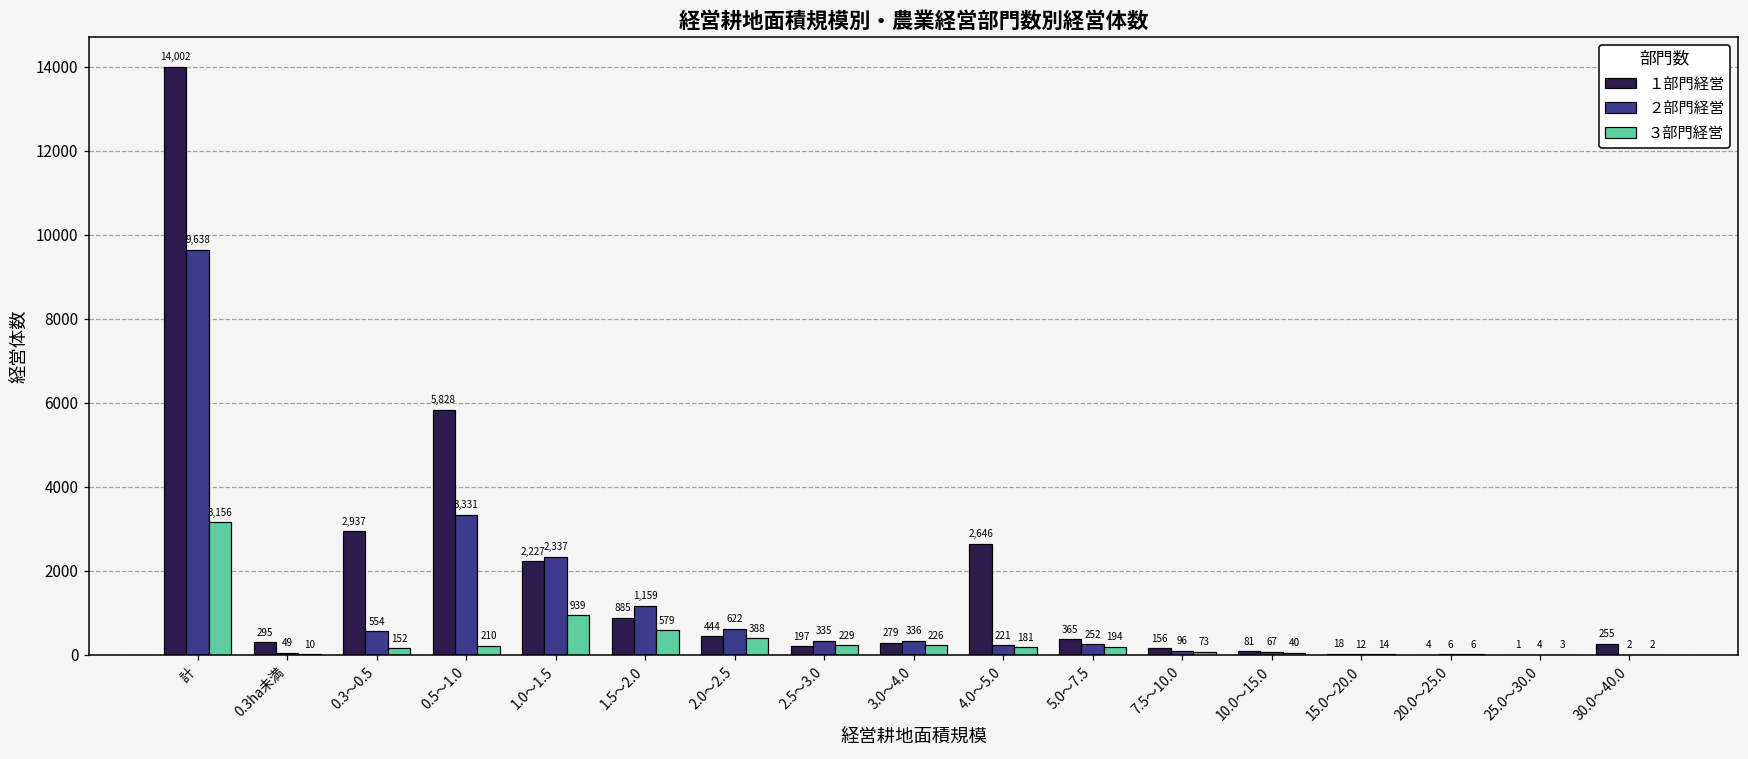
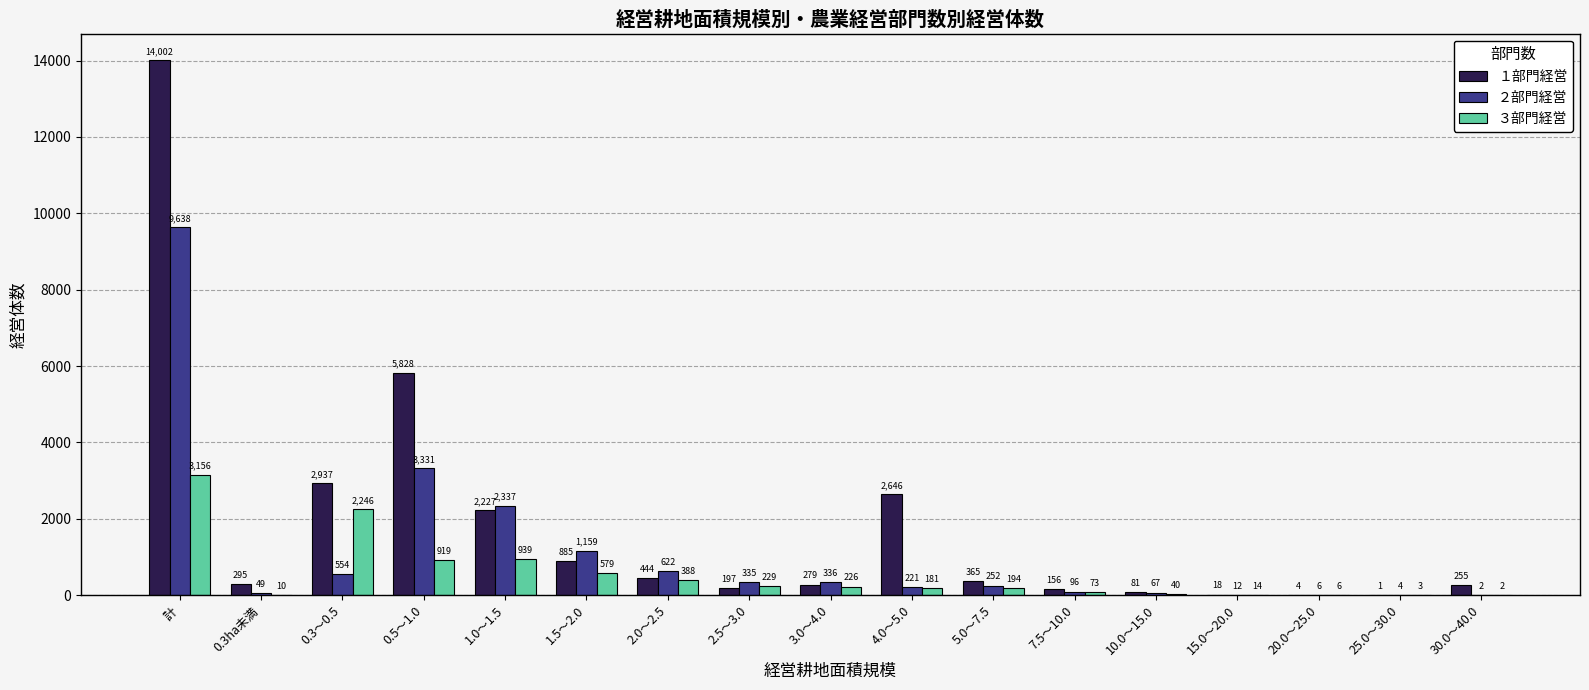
  {
    "１部門経営": {
      "計": "14,002",
      "0.3ha未満": "295",
      "0.3～0.5": "2,937",
      "0.5～1.0": "5,828",
      "1.0～1.5": "2,227",
      "1.5～2.0": "885",
      "2.0～2.5": "444",
      "2.5～3.0": "197",
      "3.0～4.0": "279",
      "4.0～5.0": "2,646",
      "5.0～7.5": "365",
      "7.5～10.0": "156",
      "10.0～15.0": "81",
      "15.0～20.0": "18",
      "20.0～25.0": "4",
      "25.0～30.0": "1",
      "30.0～40.0": "255"
    },
    "２部門経営": {
      "計": "9,638",
      "0.3ha未満": "49",
      "0.3～0.5": "554",
      "0.5～1.0": "3,331",
      "1.0～1.5": "2,337",
      "1.5～2.0": "1,159",
      "2.0～2.5": "622",
      "2.5～3.0": "335",
      "3.0～4.0": "336",
      "4.0～5.0": "221",
      "5.0～7.5": "252",
      "7.5～10.0": "96",
      "10.0～15.0": "67",
      "15.0～20.0": "12",
      "20.0～25.0": "6",
      "25.0～30.0": "4",
      "30.0～40.0": "2"
    },
    "３部門経営": {
      "計": "3,156",
      "0.3ha未満": "10",
-     "0.3～0.5": "152",
-     "0.5～1.0": "210",
+     "0.3～0.5": "2,246",
+     "0.5～1.0": "919",
      "1.0～1.5": "939",
      "1.5～2.0": "579",
      "2.0～2.5": "388",
      "2.5～3.0": "229",
      "3.0～4.0": "226",
      "4.0～5.0": "181",
      "5.0～7.5": "194",
      "7.5～10.0": "73",
      "10.0～15.0": "40",
      "15.0～20.0": "14",
      "20.0～25.0": "6",
      "25.0～30.0": "3",
      "30.0～40.0": "2"
    }
  }
